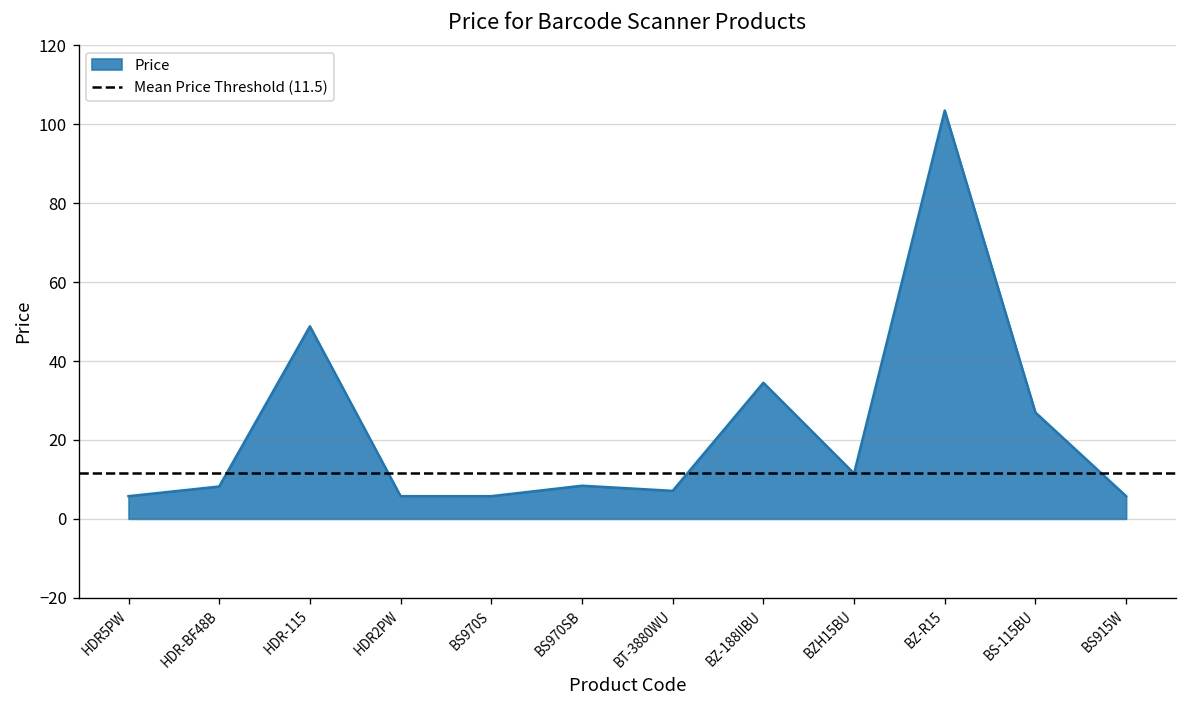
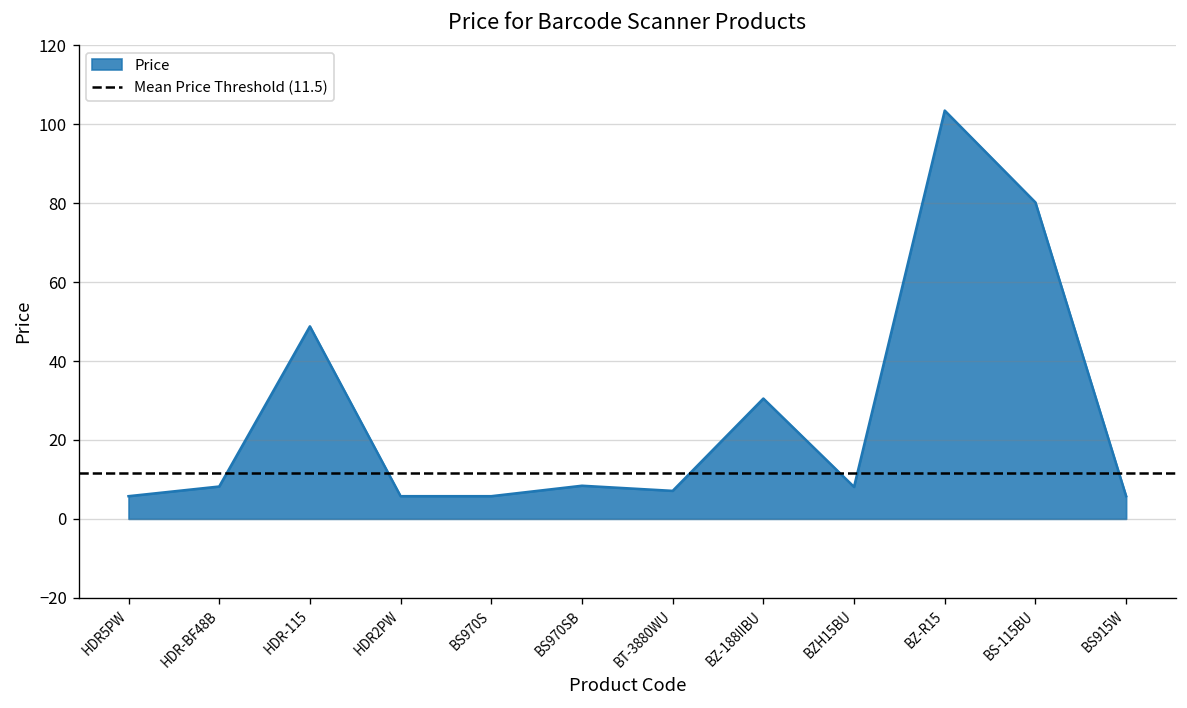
  {
    "HDR5PW": 6,
    "HDR-BF48B": 8,
    "HDR-115": 49,
    "HDR2PW": 6,
    "BS970S": 6,
    "BS970SB": 8,
    "BT-3880WU": 7,
-   "BZ-188IIBU": 35,
-   "BZH15BU": 12,
+   "BZ-188IIBU": 31,
+   "BZH15BU": 8,
    "BZ-R15": 104,
-   "BS-115BU": 27,
+   "BS-115BU": 80,
    "BS915W": 6
  }
